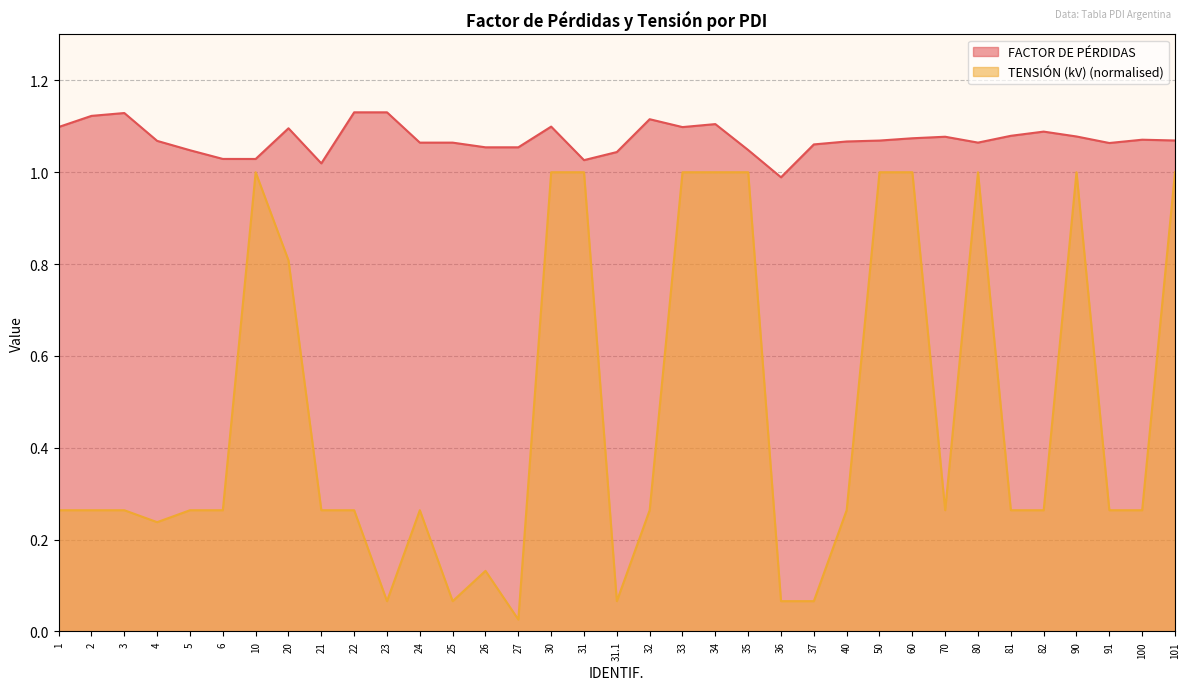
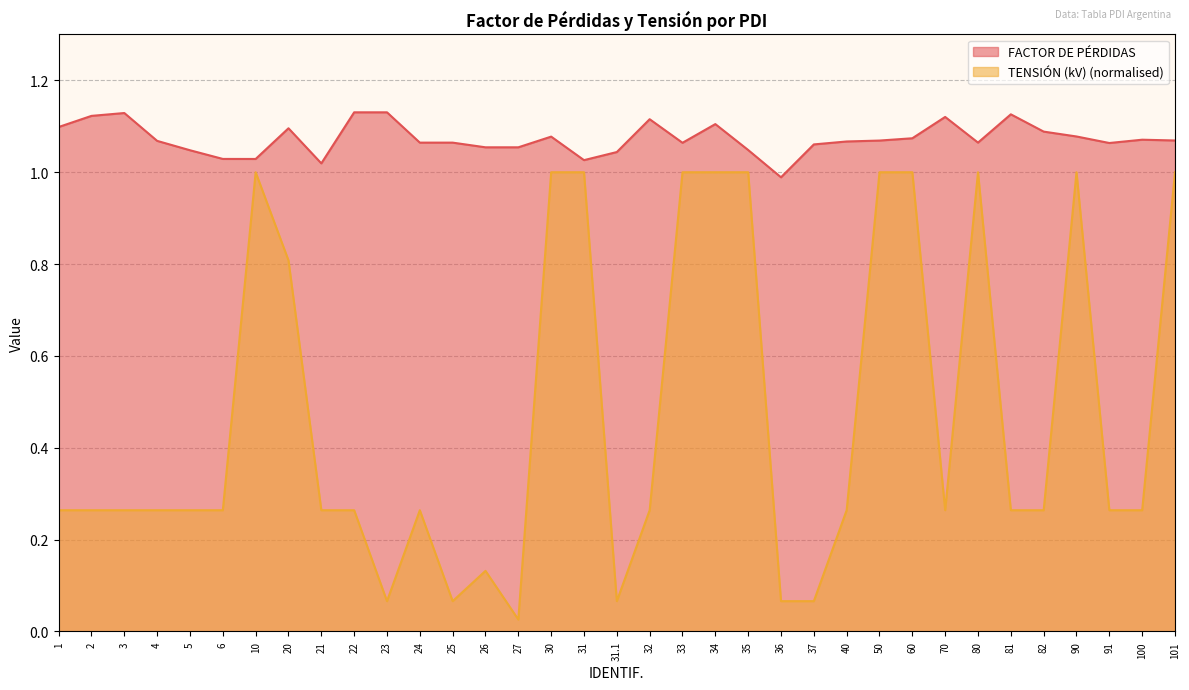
  {
    "FACTOR DE PÉRDIDAS": {
      "1": 1.10,
      "2": 1.12,
      "3": 1.13,
      "4": 1.07,
      "5": 1.05,
      "6": 1.03,
      "10": 1.03,
      "20": 1.10,
      "21": 1.02,
      "22": 1.13,
      "23": 1.13,
      "24": 1.06,
      "25": 1.06,
      "26": 1.05,
      "27": 1.05,
-     "30": 1.10,
+     "30": 1.08,
      "31": 1.03,
      "31.1": 1.04,
      "32": 1.12,
-     "33": 1.10,
+     "33": 1.06,
      "34": 1.10,
      "35": 1.05,
      "36": 0.99,
      "37": 1.06,
      "40": 1.07,
      "50": 1.07,
      "60": 1.07,
-     "70": 1.08,
+     "70": 1.12,
      "80": 1.06,
-     "81": 1.08,
+     "81": 1.13,
      "82": 1.09,
      "90": 1.08,
      "91": 1.06,
      "100": 1.07,
      "101": 1.07
    },
    "TENSIÓN (kV) (normalised)": {
      "1": 0.26,
      "2": 0.26,
      "3": 0.26,
-     "4": 0.24,
+     "4": 0.26,
      "5": 0.26,
      "6": 0.26,
      "10": 1.00,
      "20": 0.81,
      "21": 0.26,
      "22": 0.26,
      "23": 0.07,
      "24": 0.26,
      "25": 0.07,
      "26": 0.13,
      "27": 0.03,
      "30": 1.00,
      "31": 1.00,
      "31.1": 0.07,
      "32": 0.26,
      "33": 1.00,
      "34": 1.00,
      "35": 1.00,
      "36": 0.07,
      "37": 0.07,
      "40": 0.26,
      "50": 1.00,
      "60": 1.00,
      "70": 0.26,
      "80": 1.00,
      "81": 0.26,
      "82": 0.26,
      "90": 1.00,
      "91": 0.26,
      "100": 0.26,
      "101": 1.00
    }
  }
